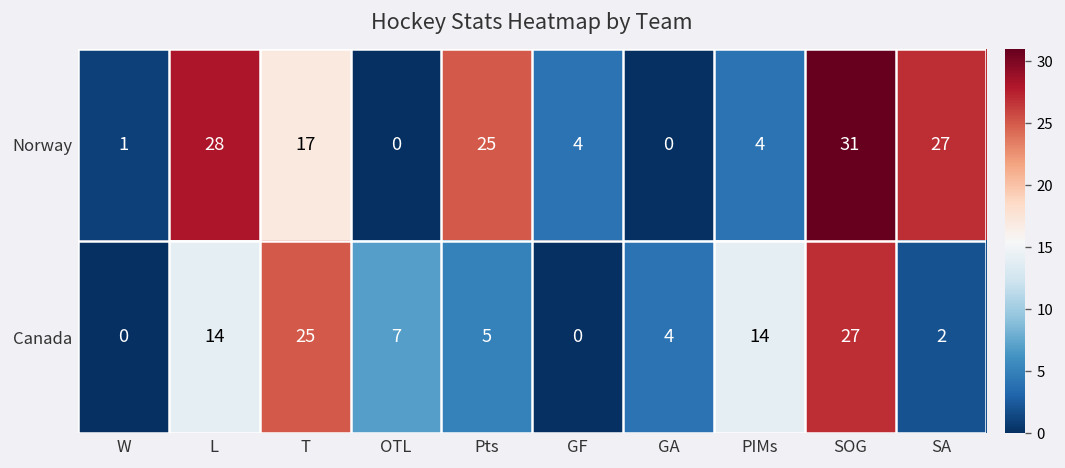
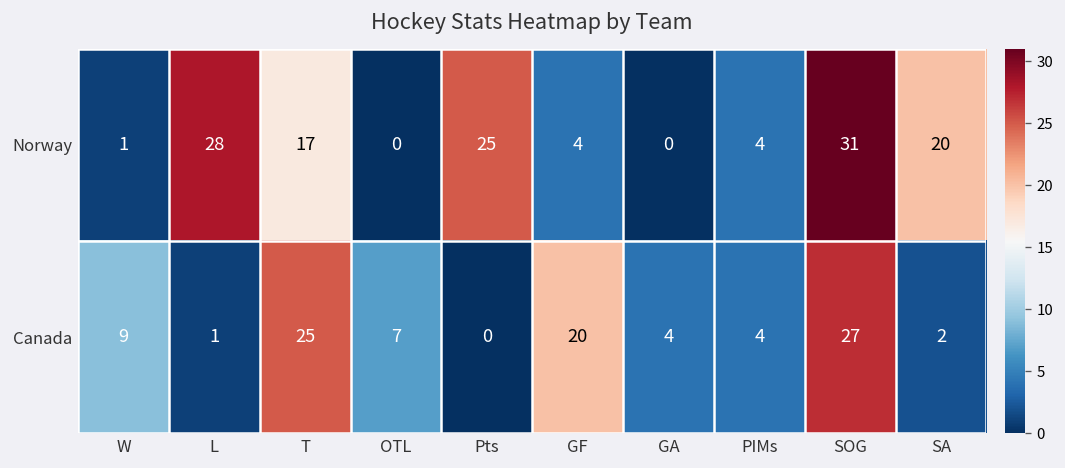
  {
    "Norway": {
      "W": 1,
      "L": 28,
      "T": 17,
      "OTL": 0,
      "Pts": 25,
      "GF": 4,
      "GA": 0,
      "PIMs": 4,
      "SOG": 31,
-     "SA": 27
+     "SA": 20
    },
    "Canada": {
-     "W": 0,
-     "L": 14,
+     "W": 9,
+     "L": 1,
      "T": 25,
      "OTL": 7,
-     "Pts": 5,
-     "GF": 0,
+     "Pts": 0,
+     "GF": 20,
      "GA": 4,
-     "PIMs": 14,
+     "PIMs": 4,
      "SOG": 27,
      "SA": 2
    }
  }
